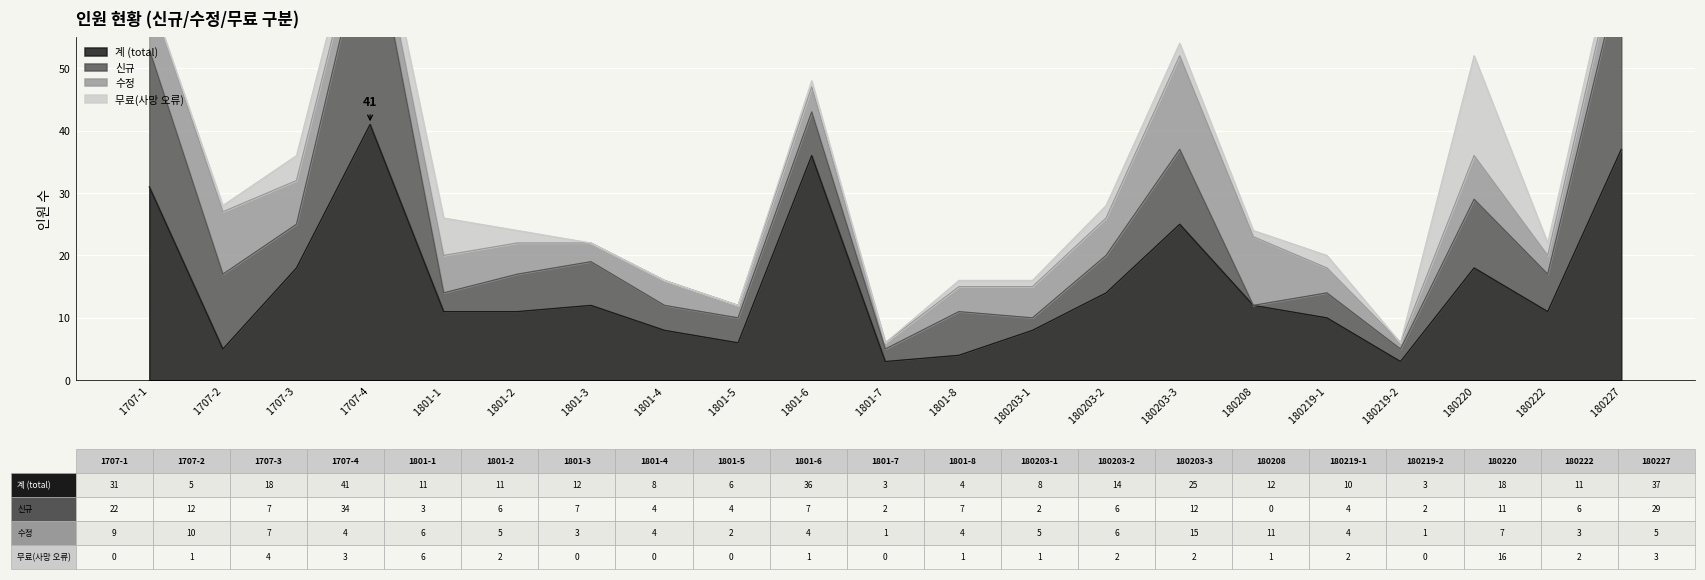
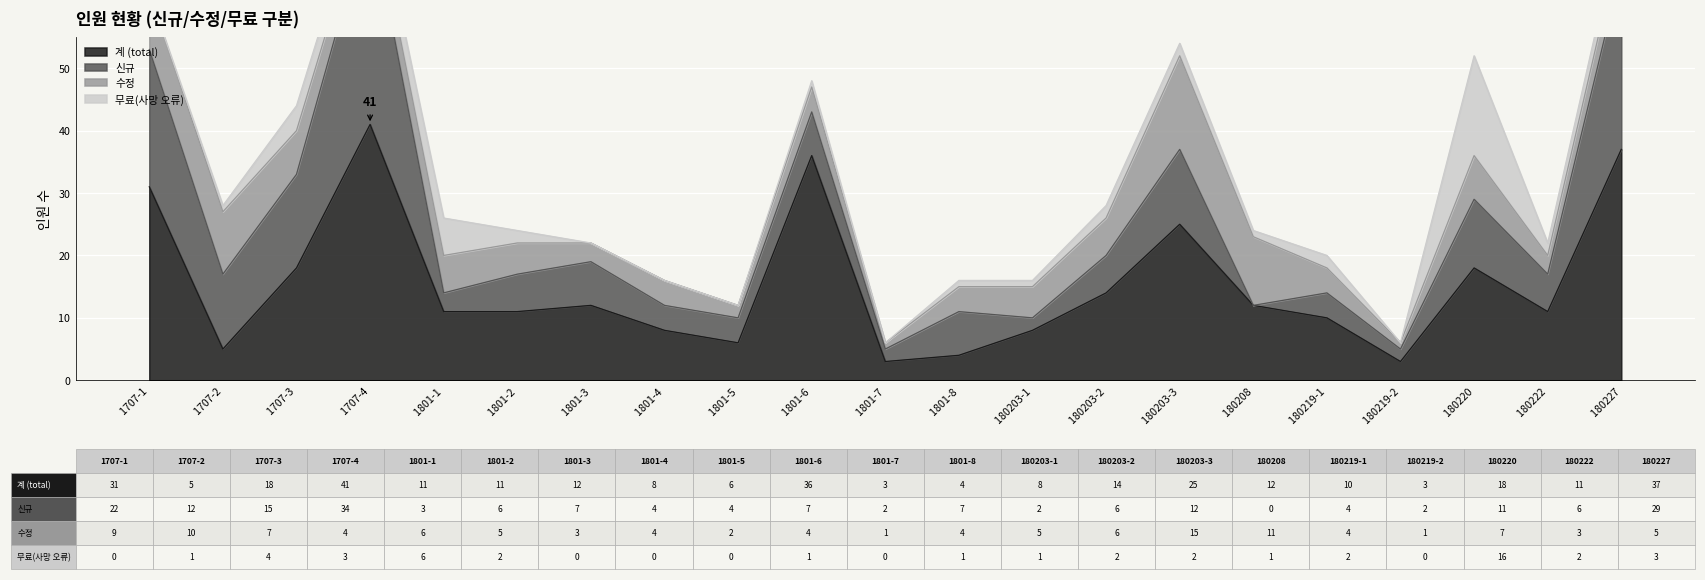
  {
    "계 (total)": {
      "1707-4": 41
    },
    "신규": {
-     "1707-3": 7
+     "1707-3": 15
    },
    "수정": {
      "1707-2": 10,
      "1707-3": 7,
      "1801-1": 6,
      "1801-2": 5,
      "1801-6": 4,
      "1801-8": 4,
      "180203-1": 5,
      "180203-2": 6,
      "180203-3": 15,
      "180208": 11,
      "180219-1": 4,
      "180220": 7,
      "180222": 3
    },
    "무료(사망 오류)": {
      "1707-2": 1,
      "1707-3": 4,
      "1801-1": 6,
      "1801-2": 2,
      "1801-6": 1,
      "1801-8": 1,
      "180203-1": 1,
      "180203-2": 2,
      "180203-3": 2,
      "180208": 1,
      "180219-1": 2,
      "180220": 16,
      "180222": 2
    }
  }
